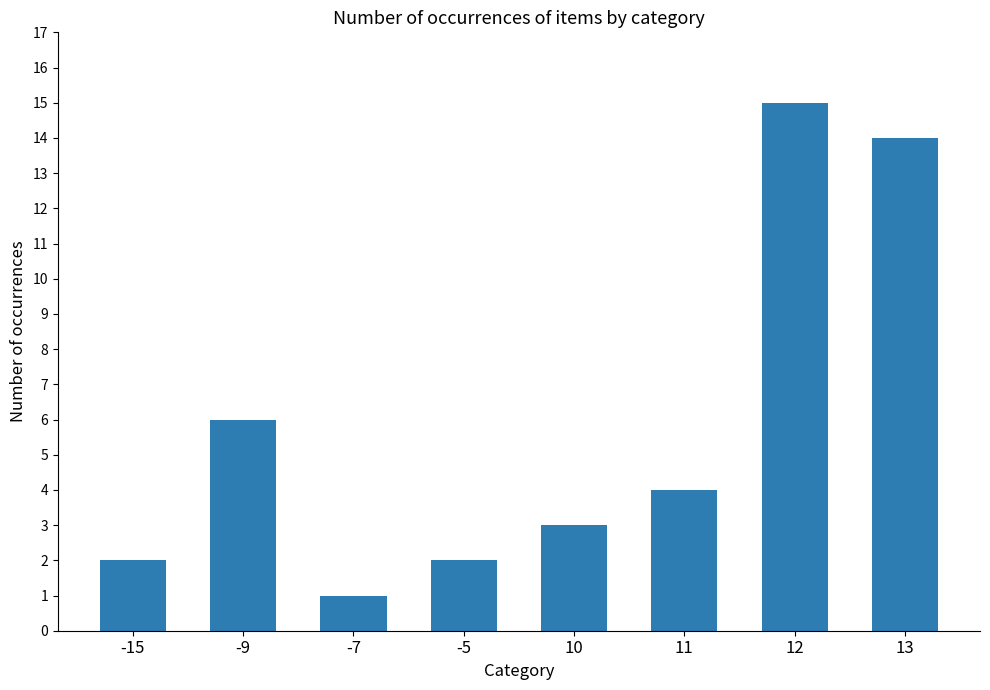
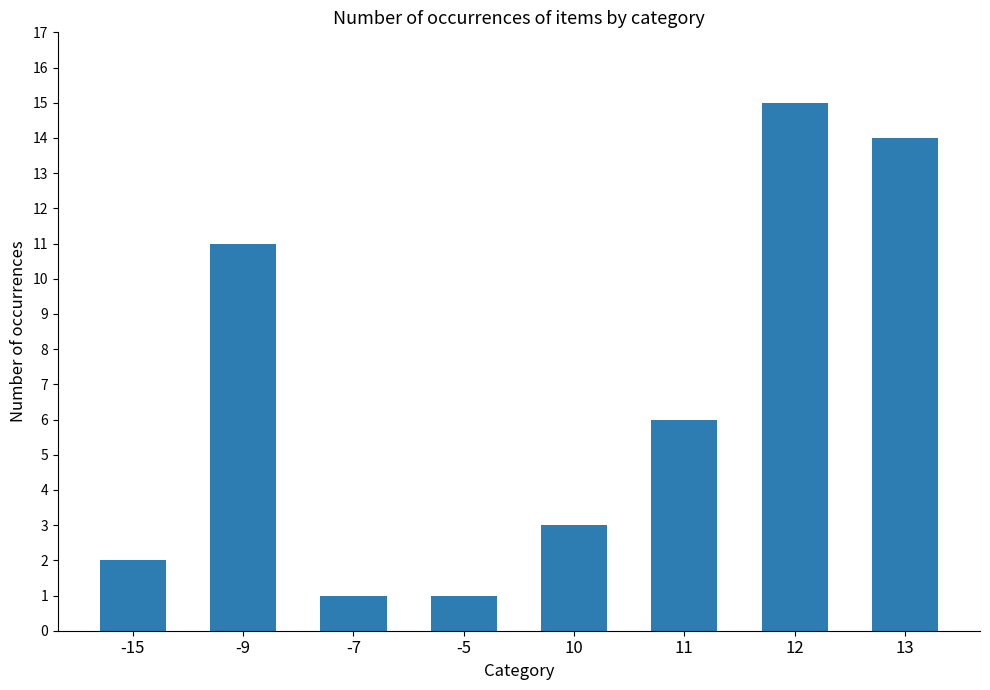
  {
    "-15": 2,
-   "-9": 6,
+   "-9": 11,
    "-7": 1,
-   "-5": 2,
+   "-5": 1,
    "10": 3,
-   "11": 4,
+   "11": 6,
    "12": 15,
    "13": 14
  }
